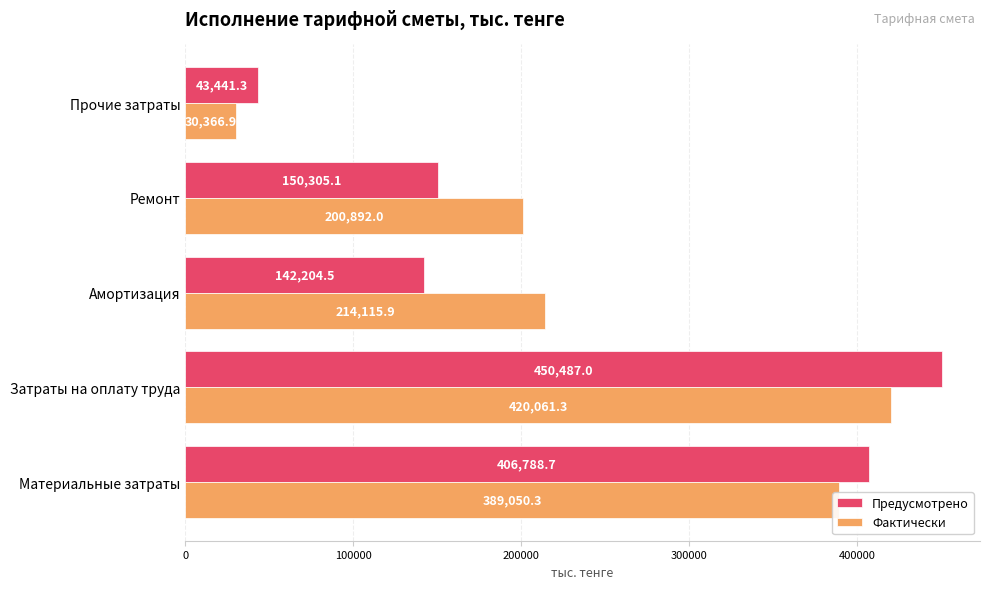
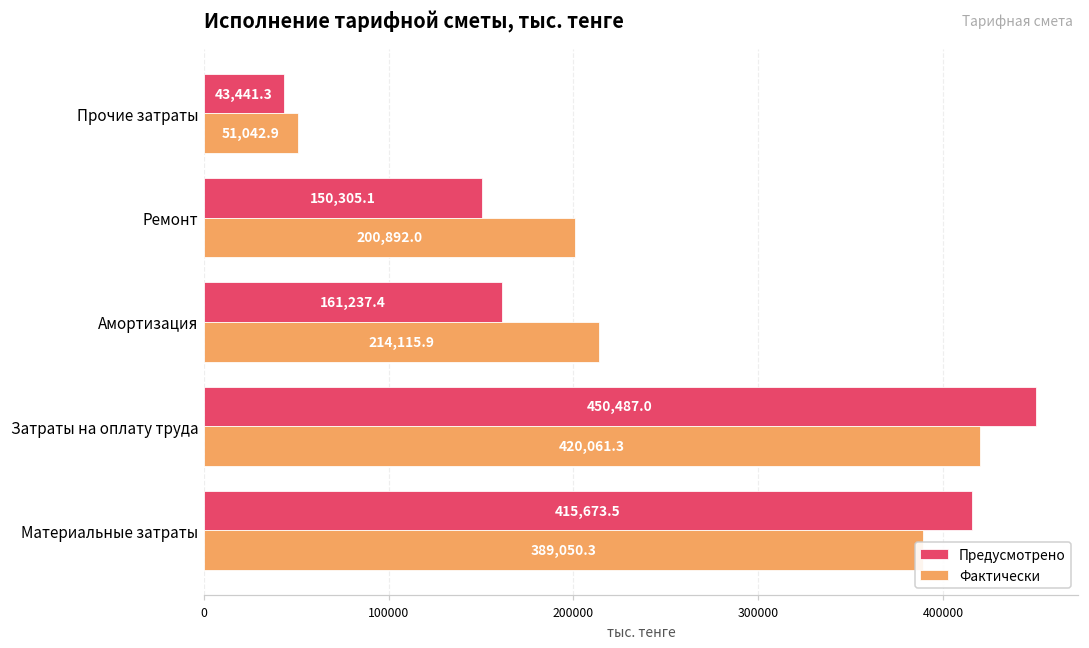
  {
    "Предусмотрено": {
      "Прочие затраты": "43,441.3",
      "Ремонт": "150,305.1",
-     "Амортизация": "142,204.5",
+     "Амортизация": "161,237.4",
      "Затраты на оплату труда": "450,487.0",
-     "Материальные затраты": "406,788.7"
+     "Материальные затраты": "415,673.5"
    },
    "Фактически": {
-     "Прочие затраты": "30,366.9",
+     "Прочие затраты": "51,042.9",
      "Ремонт": "200,892.0",
      "Амортизация": "214,115.9",
      "Затраты на оплату труда": "420,061.3"
    }
  }
